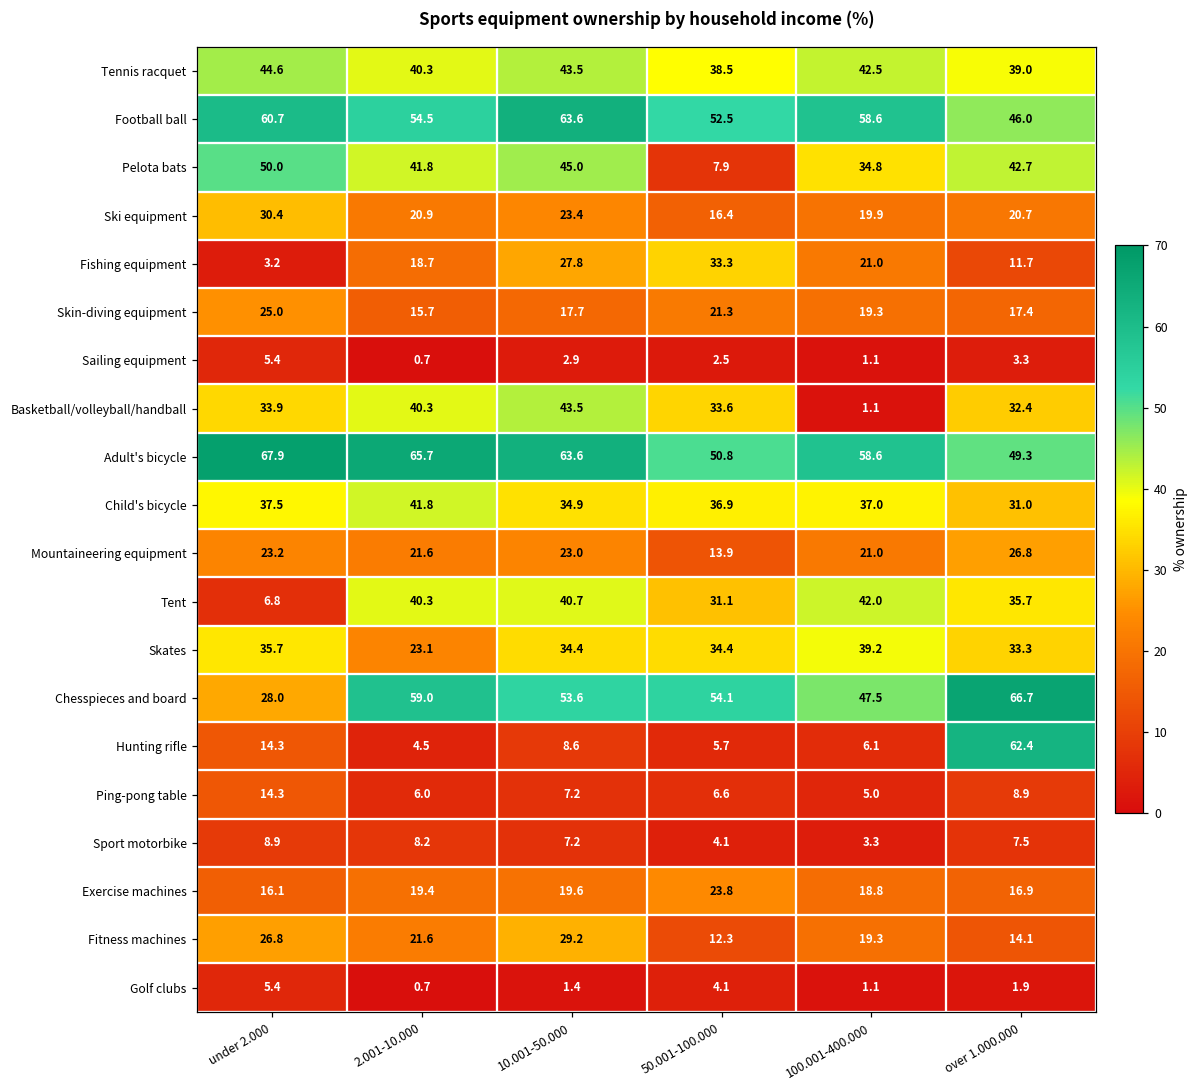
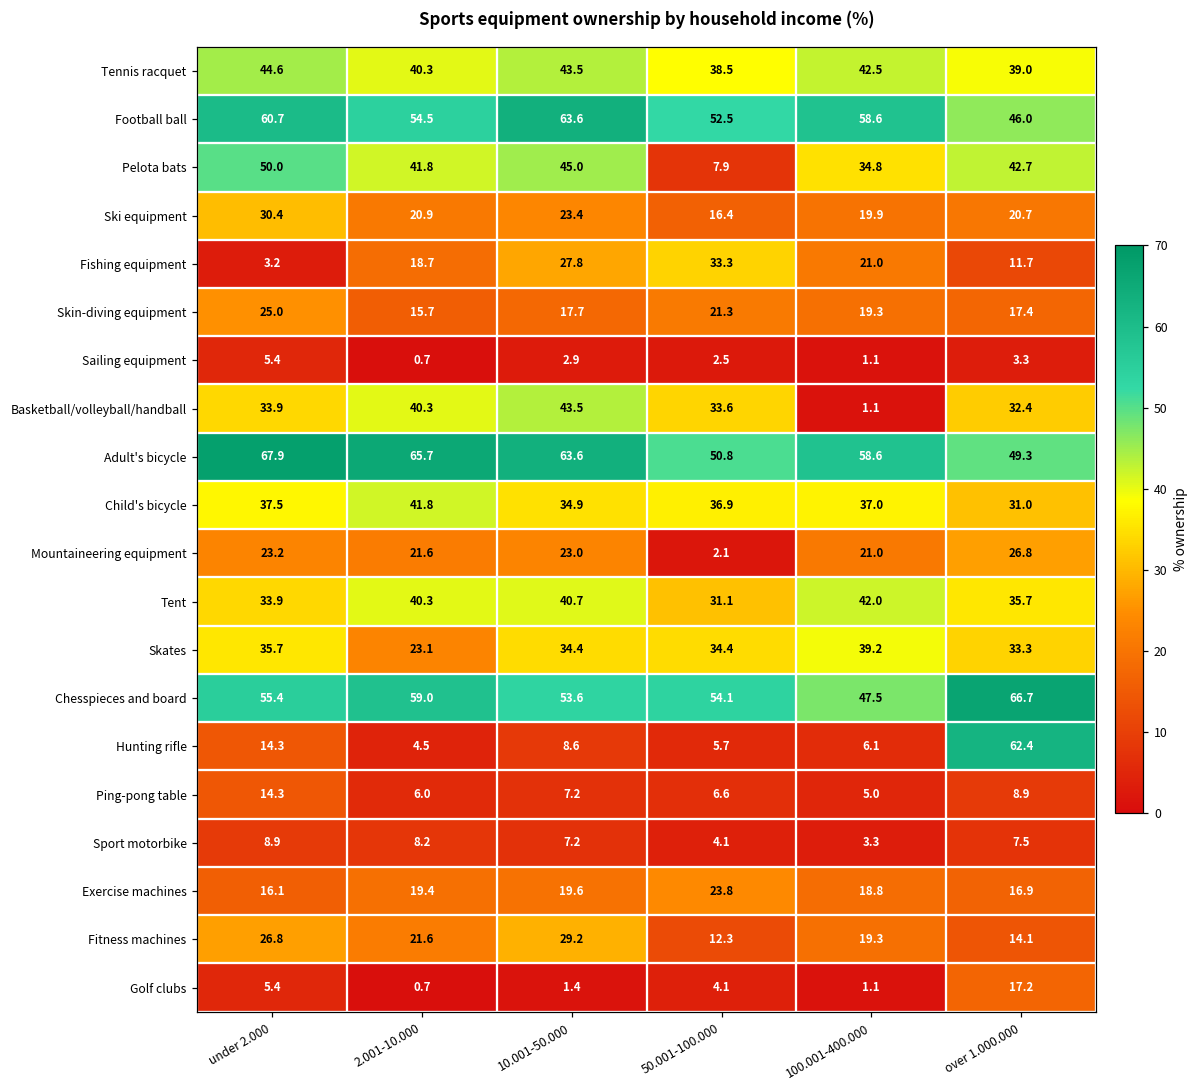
  {
    "Tennis racquet": {
      "under 2.000": 44.6,
      "2.001-10.000": 40.3,
      "10.001-50.000": 43.5,
      "50.001-100.000": 38.5,
      "100.001-400.000": 42.5,
      "over 1.000.000": 39.0
    },
    "Football ball": {
      "under 2.000": 60.7,
      "2.001-10.000": 54.5,
      "10.001-50.000": 63.6,
      "50.001-100.000": 52.5,
      "100.001-400.000": 58.6,
      "over 1.000.000": 46.0
    },
    "Pelota bats": {
      "under 2.000": 50.0,
      "2.001-10.000": 41.8,
      "10.001-50.000": 45.0,
      "50.001-100.000": 7.9,
      "100.001-400.000": 34.8,
      "over 1.000.000": 42.7
    },
    "Ski equipment": {
      "under 2.000": 30.4,
      "2.001-10.000": 20.9,
      "10.001-50.000": 23.4,
      "50.001-100.000": 16.4,
      "100.001-400.000": 19.9,
      "over 1.000.000": 20.7
    },
    "Fishing equipment": {
      "under 2.000": 3.2,
      "2.001-10.000": 18.7,
      "10.001-50.000": 27.8,
      "50.001-100.000": 33.3,
      "100.001-400.000": 21.0,
      "over 1.000.000": 11.7
    },
    "Skin-diving equipment": {
      "under 2.000": 25.0,
      "2.001-10.000": 15.7,
      "10.001-50.000": 17.7,
      "50.001-100.000": 21.3,
      "100.001-400.000": 19.3,
      "over 1.000.000": 17.4
    },
    "Sailing equipment": {
      "under 2.000": 5.4,
      "2.001-10.000": 0.7,
      "10.001-50.000": 2.9,
      "50.001-100.000": 2.5,
      "100.001-400.000": 1.1,
      "over 1.000.000": 3.3
    },
    "Basketball/volleyball/handball": {
      "under 2.000": 33.9,
      "2.001-10.000": 40.3,
      "10.001-50.000": 43.5,
      "50.001-100.000": 33.6,
      "100.001-400.000": 1.1,
      "over 1.000.000": 32.4
    },
    "Adult's bicycle": {
      "under 2.000": 67.9,
      "2.001-10.000": 65.7,
      "10.001-50.000": 63.6,
      "50.001-100.000": 50.8,
      "100.001-400.000": 58.6,
      "over 1.000.000": 49.3
    },
    "Child's bicycle": {
      "under 2.000": 37.5,
      "2.001-10.000": 41.8,
      "10.001-50.000": 34.9,
      "50.001-100.000": 36.9,
      "100.001-400.000": 37.0,
      "over 1.000.000": 31.0
    },
    "Mountaineering equipment": {
      "under 2.000": 23.2,
      "2.001-10.000": 21.6,
      "10.001-50.000": 23.0,
-     "50.001-100.000": 13.9,
+     "50.001-100.000": 2.1,
      "100.001-400.000": 21.0,
      "over 1.000.000": 26.8
    },
    "Tent": {
-     "under 2.000": 6.8,
+     "under 2.000": 33.9,
      "2.001-10.000": 40.3,
      "10.001-50.000": 40.7,
      "50.001-100.000": 31.1,
      "100.001-400.000": 42.0,
      "over 1.000.000": 35.7
    },
    "Skates": {
      "under 2.000": 35.7,
      "2.001-10.000": 23.1,
      "10.001-50.000": 34.4,
      "50.001-100.000": 34.4,
      "100.001-400.000": 39.2,
      "over 1.000.000": 33.3
    },
    "Chesspieces and board": {
-     "under 2.000": 28.0,
+     "under 2.000": 55.4,
      "2.001-10.000": 59.0,
      "10.001-50.000": 53.6,
      "50.001-100.000": 54.1,
      "100.001-400.000": 47.5,
      "over 1.000.000": 66.7
    },
    "Hunting rifle": {
      "under 2.000": 14.3,
      "2.001-10.000": 4.5,
      "10.001-50.000": 8.6,
      "50.001-100.000": 5.7,
      "100.001-400.000": 6.1,
      "over 1.000.000": 62.4
    },
    "Ping-pong table": {
      "under 2.000": 14.3,
      "2.001-10.000": 6.0,
      "10.001-50.000": 7.2,
      "50.001-100.000": 6.6,
      "100.001-400.000": 5.0,
      "over 1.000.000": 8.9
    },
    "Sport motorbike": {
      "under 2.000": 8.9,
      "2.001-10.000": 8.2,
      "10.001-50.000": 7.2,
      "50.001-100.000": 4.1,
      "100.001-400.000": 3.3,
      "over 1.000.000": 7.5
    },
    "Exercise machines": {
      "under 2.000": 16.1,
      "2.001-10.000": 19.4,
      "10.001-50.000": 19.6,
      "50.001-100.000": 23.8,
      "100.001-400.000": 18.8,
      "over 1.000.000": 16.9
    },
    "Fitness machines": {
      "under 2.000": 26.8,
      "2.001-10.000": 21.6,
      "10.001-50.000": 29.2,
      "50.001-100.000": 12.3,
      "100.001-400.000": 19.3,
      "over 1.000.000": 14.1
    },
    "Golf clubs": {
      "under 2.000": 5.4,
      "2.001-10.000": 0.7,
      "10.001-50.000": 1.4,
      "50.001-100.000": 4.1,
      "100.001-400.000": 1.1,
-     "over 1.000.000": 1.9
+     "over 1.000.000": 17.2
    }
  }
